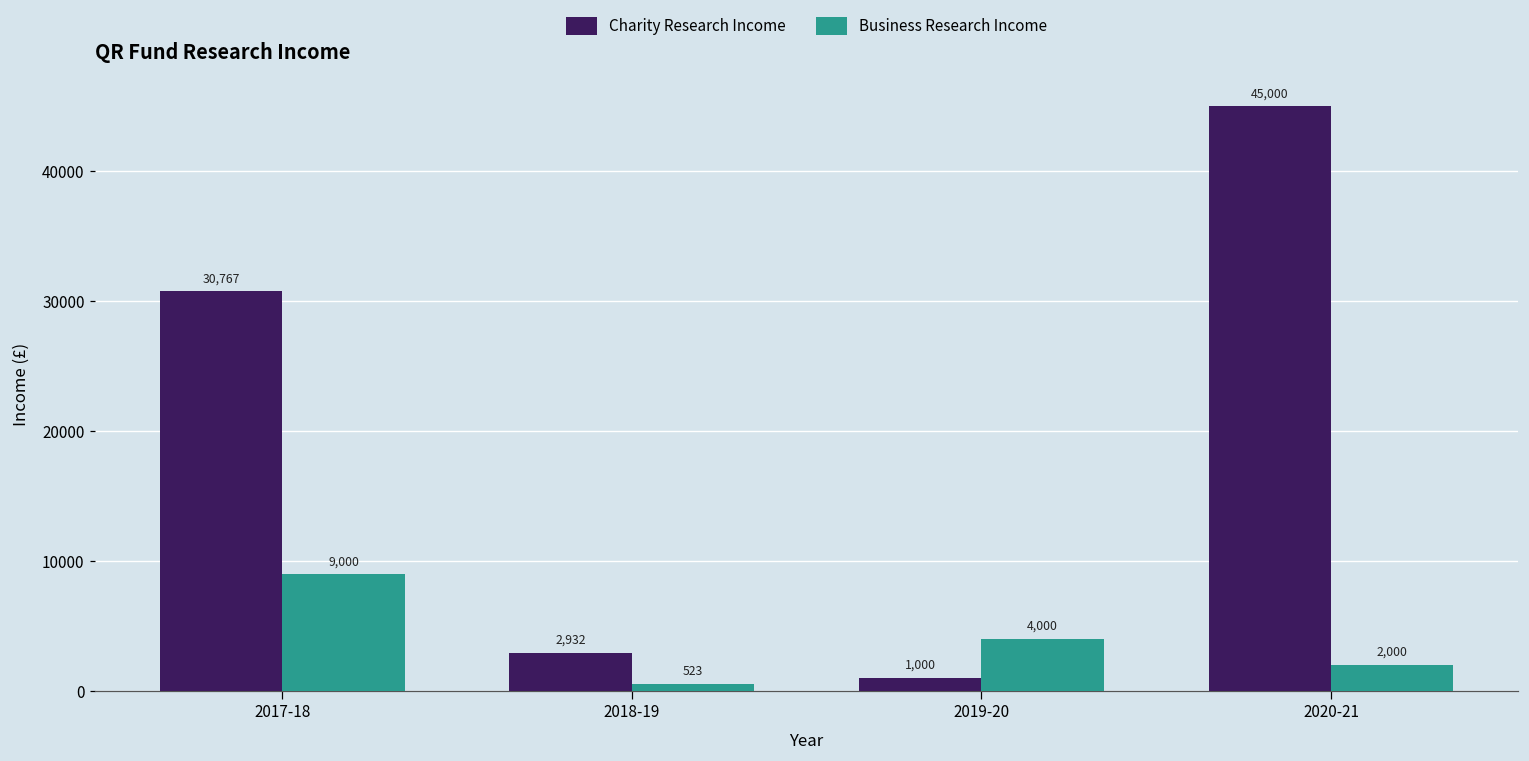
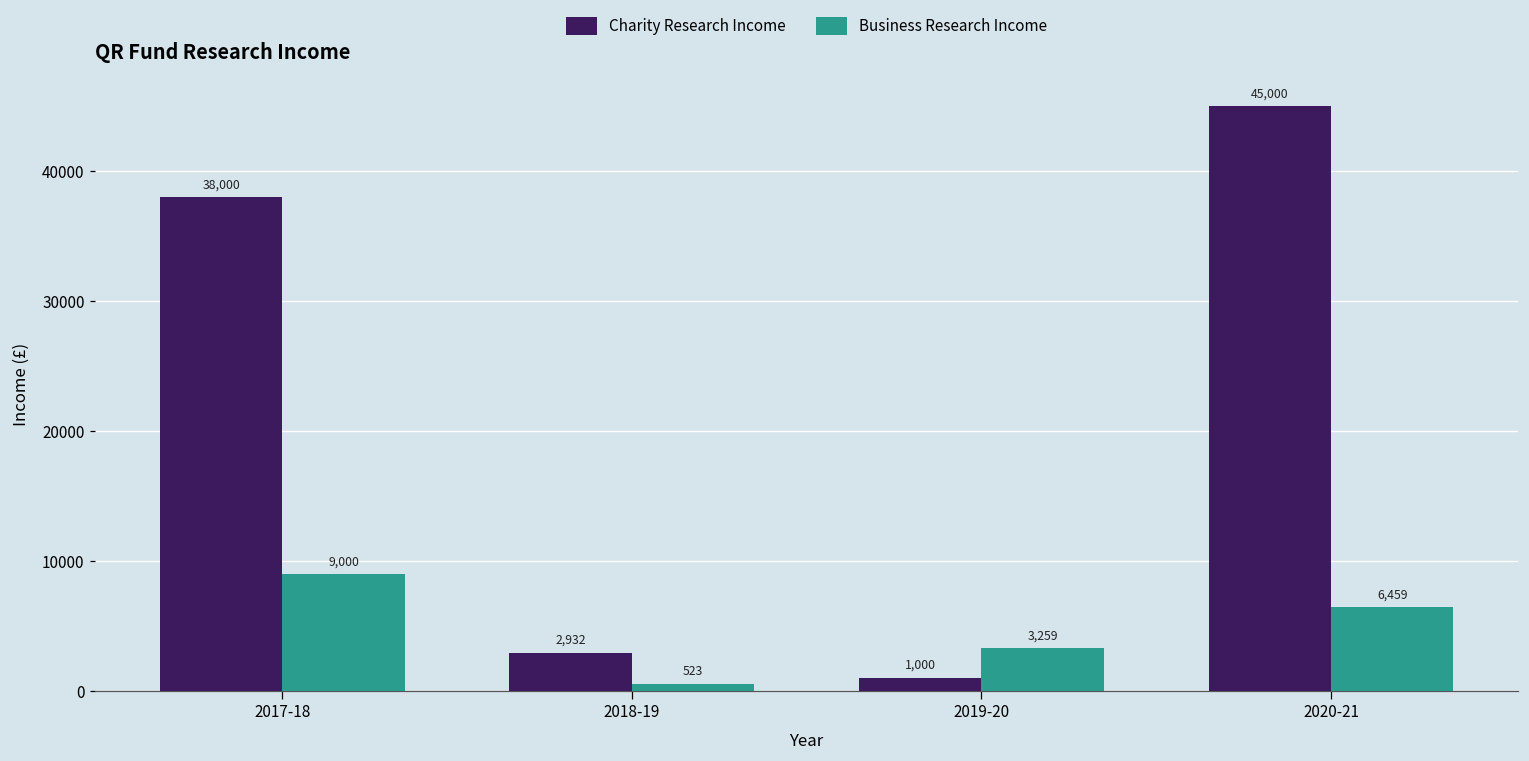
  {
    "Charity Research Income": {
-     "2017-18": "30,767",
+     "2017-18": "38,000",
      "2018-19": "2,932",
      "2019-20": "1,000",
      "2020-21": "45,000"
    },
    "Business Research Income": {
      "2017-18": "9,000",
      "2018-19": "523",
-     "2019-20": "4,000",
-     "2020-21": "2,000"
+     "2019-20": "3,259",
+     "2020-21": "6,459"
    }
  }
